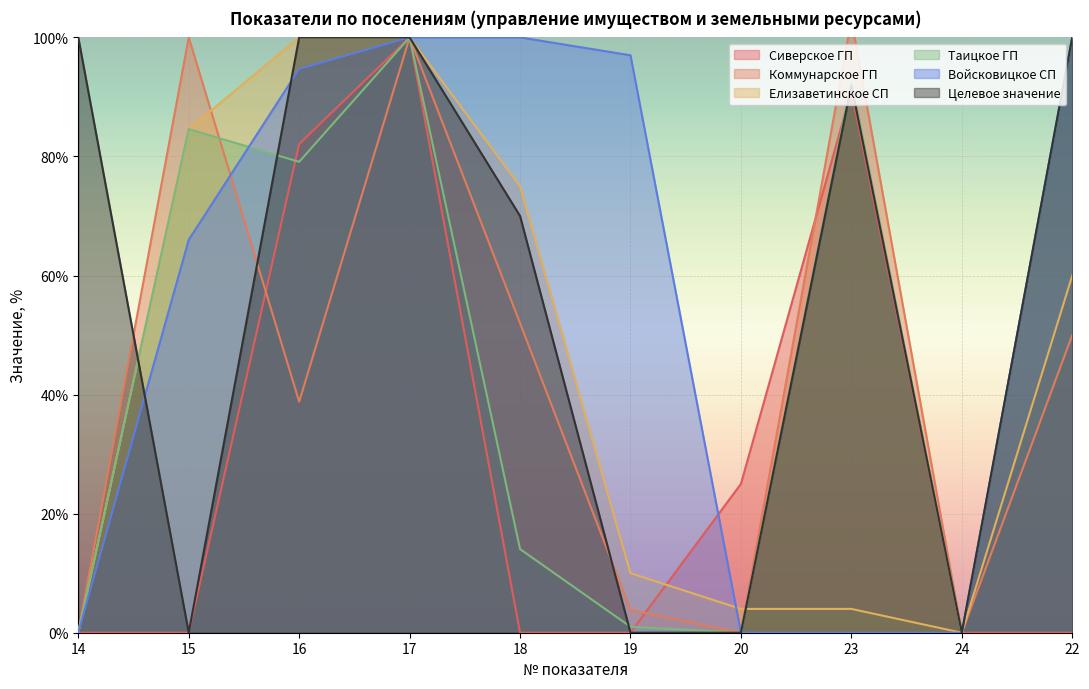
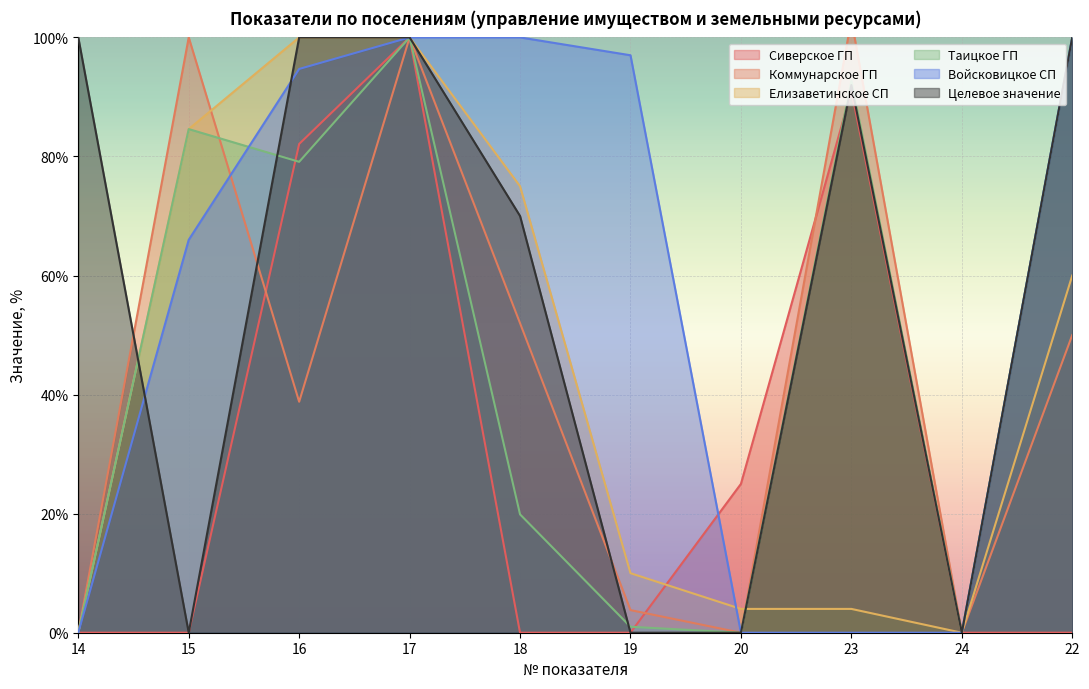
  {
    "Таицкое ГП": {
      "16": "79%",
-     "18": "14%",
+     "18": "20%",
      "19": "1%"
    },
    "Войсковицкое СП": {
      "15": "66%",
      "16": "95%",
      "18": "100%",
      "19": "97%",
      "23": "0%"
    },
    "Целевое значение": {
      "14": "100%",
      "18": "70%"
    }
  }
